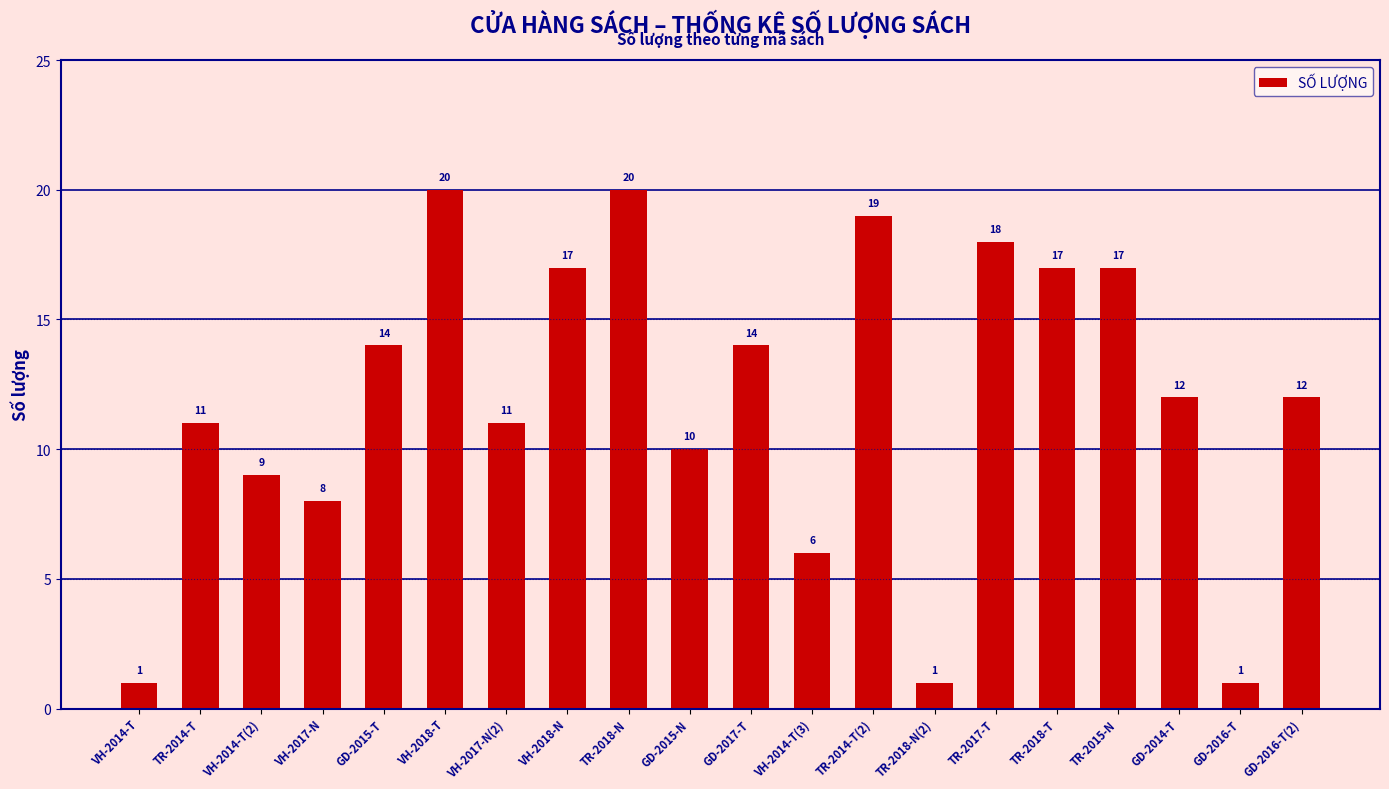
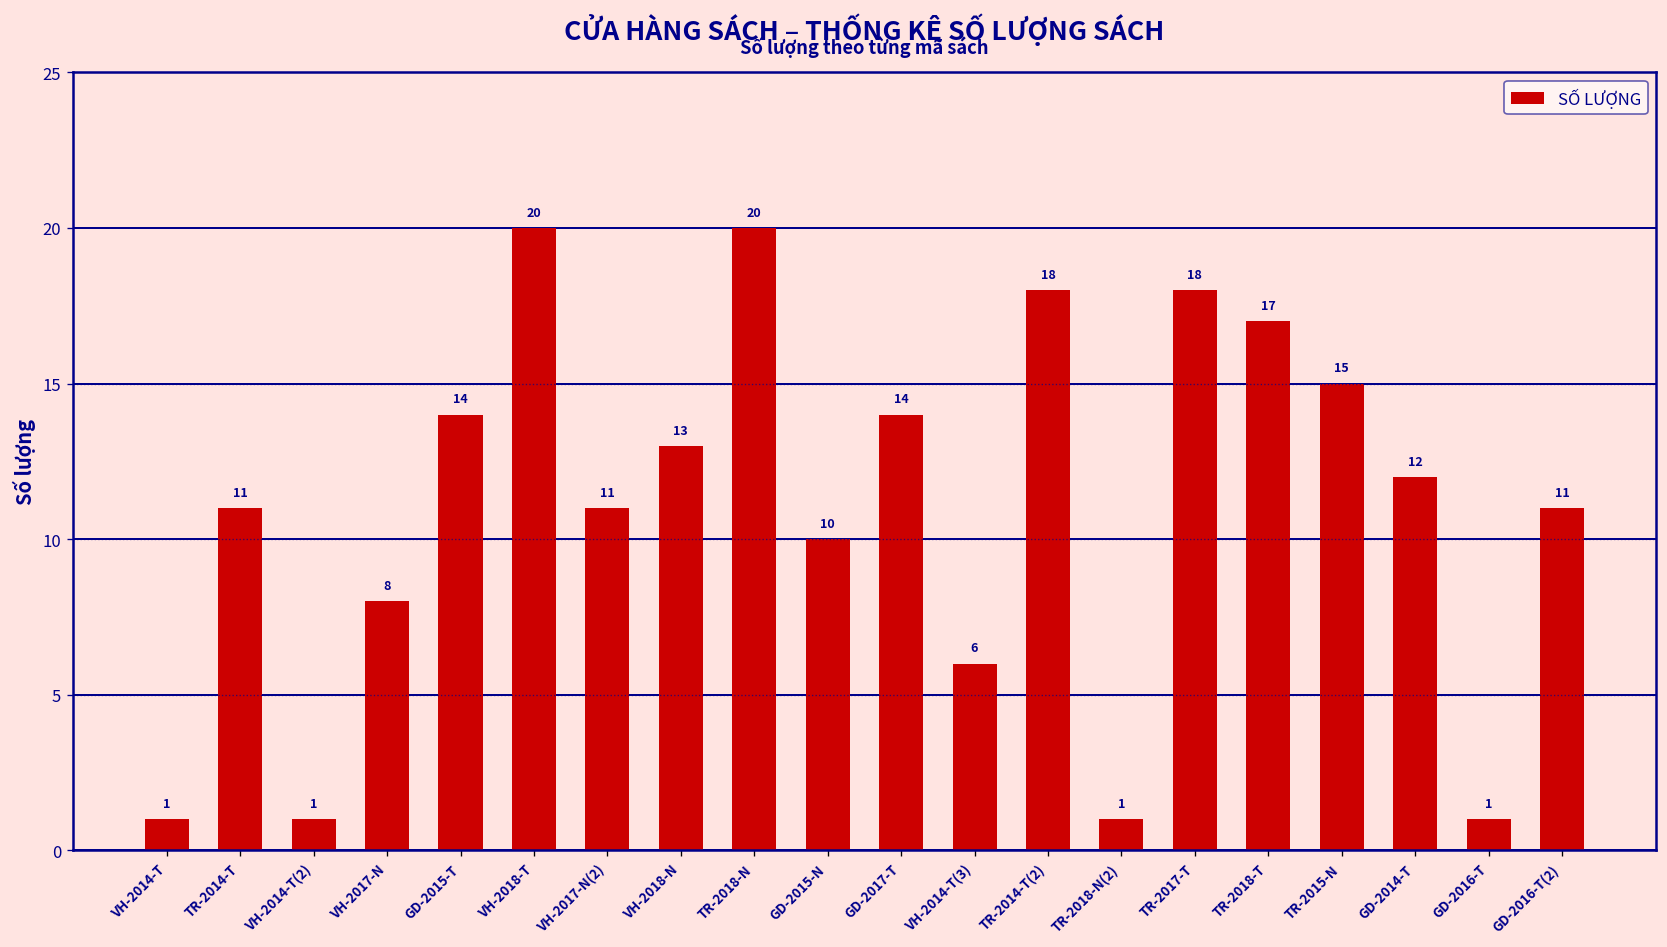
  {
    "VH-2014-T": 1,
    "TR-2014-T": 11,
-   "VH-2014-T(2)": 9,
+   "VH-2014-T(2)": 1,
    "VH-2017-N": 8,
    "GD-2015-T": 14,
    "VH-2018-T": 20,
    "VH-2017-N(2)": 11,
-   "VH-2018-N": 17,
+   "VH-2018-N": 13,
    "TR-2018-N": 20,
    "GD-2015-N": 10,
    "GD-2017-T": 14,
    "VH-2014-T(3)": 6,
-   "TR-2014-T(2)": 19,
+   "TR-2014-T(2)": 18,
    "TR-2018-N(2)": 1,
    "TR-2017-T": 18,
    "TR-2018-T": 17,
-   "TR-2015-N": 17,
+   "TR-2015-N": 15,
    "GD-2014-T": 12,
    "GD-2016-T": 1,
-   "GD-2016-T(2)": 12
+   "GD-2016-T(2)": 11
  }
